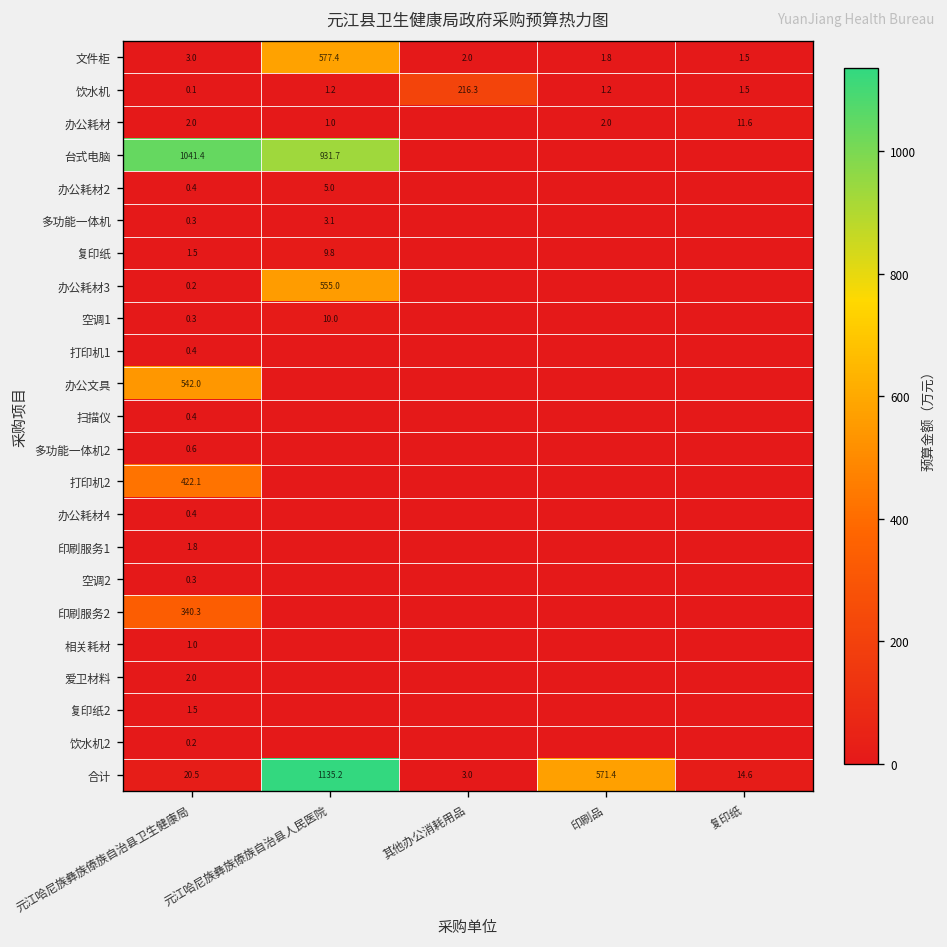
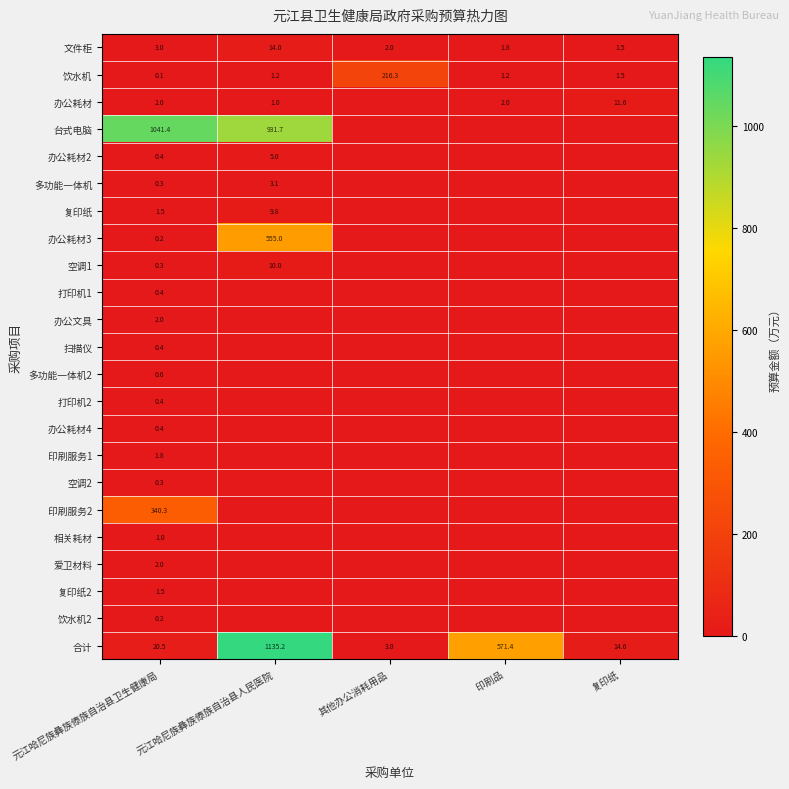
  {
    "文件柜": {
      "元江哈尼族彝族傣族自治县卫生健康局": 3.0,
-     "元江哈尼族彝族傣族自治县人民医院": 577.4,
+     "元江哈尼族彝族傣族自治县人民医院": 14.0,
      "其他办公消耗用品": 2.0,
      "印刷品": 1.8,
      "复印纸": 1.5
    },
    "饮水机": {
      "元江哈尼族彝族傣族自治县卫生健康局": 0.1,
      "元江哈尼族彝族傣族自治县人民医院": 1.2,
      "其他办公消耗用品": 216.3,
      "印刷品": 1.2,
      "复印纸": 1.5
    },
    "办公耗材": {
      "元江哈尼族彝族傣族自治县卫生健康局": 2.0,
      "元江哈尼族彝族傣族自治县人民医院": 1.0,
      "印刷品": 2.0,
      "复印纸": 11.6
    },
    "台式电脑": {
      "元江哈尼族彝族傣族自治县卫生健康局": 1041.4,
      "元江哈尼族彝族傣族自治县人民医院": 931.7
    },
    "办公耗材2": {
      "元江哈尼族彝族傣族自治县卫生健康局": 0.4,
      "元江哈尼族彝族傣族自治县人民医院": 5.0
    },
    "多功能一体机": {
      "元江哈尼族彝族傣族自治县卫生健康局": 0.3,
      "元江哈尼族彝族傣族自治县人民医院": 3.1
    },
    "复印纸": {
      "元江哈尼族彝族傣族自治县卫生健康局": 1.5,
      "元江哈尼族彝族傣族自治县人民医院": 9.8
    },
    "办公耗材3": {
      "元江哈尼族彝族傣族自治县卫生健康局": 0.2,
      "元江哈尼族彝族傣族自治县人民医院": 555.0
    },
    "空调1": {
      "元江哈尼族彝族傣族自治县卫生健康局": 0.3,
      "元江哈尼族彝族傣族自治县人民医院": 10.0
    },
    "打印机1": {
      "元江哈尼族彝族傣族自治县卫生健康局": 0.4
    },
    "办公文具": {
-     "元江哈尼族彝族傣族自治县卫生健康局": 542.0
+     "元江哈尼族彝族傣族自治县卫生健康局": 2.0
    },
    "扫描仪": {
      "元江哈尼族彝族傣族自治县卫生健康局": 0.4
    },
    "多功能一体机2": {
      "元江哈尼族彝族傣族自治县卫生健康局": 0.6
    },
    "打印机2": {
-     "元江哈尼族彝族傣族自治县卫生健康局": 422.1
+     "元江哈尼族彝族傣族自治县卫生健康局": 0.4
    },
    "办公耗材4": {
      "元江哈尼族彝族傣族自治县卫生健康局": 0.4
    },
    "印刷服务1": {
      "元江哈尼族彝族傣族自治县卫生健康局": 1.8
    },
    "空调2": {
      "元江哈尼族彝族傣族自治县卫生健康局": 0.3
    },
    "印刷服务2": {
      "元江哈尼族彝族傣族自治县卫生健康局": 340.3
    },
    "相关耗材": {
      "元江哈尼族彝族傣族自治县卫生健康局": 1.0
    },
    "爱卫材料": {
      "元江哈尼族彝族傣族自治县卫生健康局": 2.0
    },
    "复印纸2": {
      "元江哈尼族彝族傣族自治县卫生健康局": 1.5
    },
    "饮水机2": {
      "元江哈尼族彝族傣族自治县卫生健康局": 0.2
    },
    "合计": {
      "元江哈尼族彝族傣族自治县卫生健康局": 20.5,
      "元江哈尼族彝族傣族自治县人民医院": 1135.2,
      "其他办公消耗用品": 3.0,
      "印刷品": 571.4,
      "复印纸": 14.6
    }
  }
